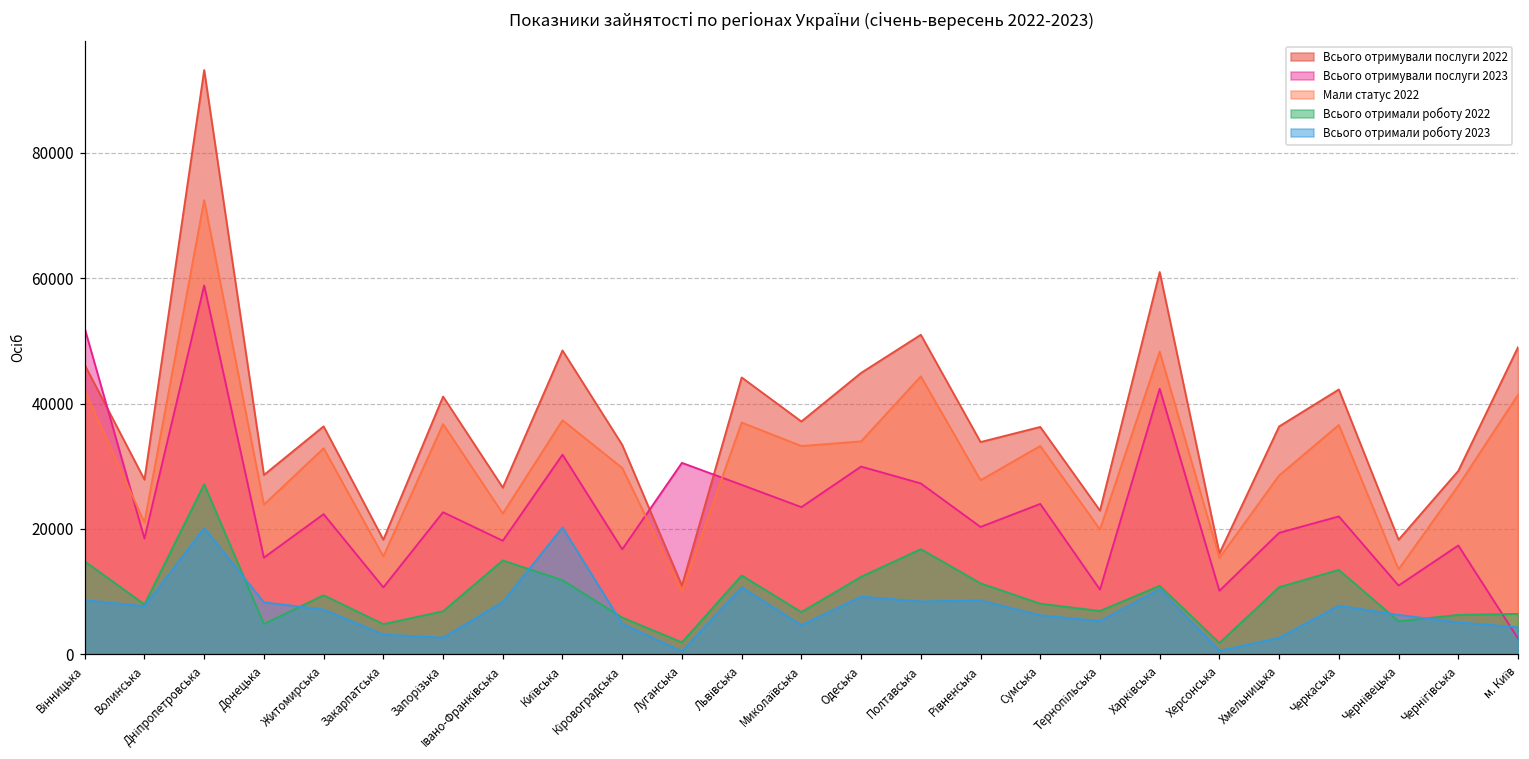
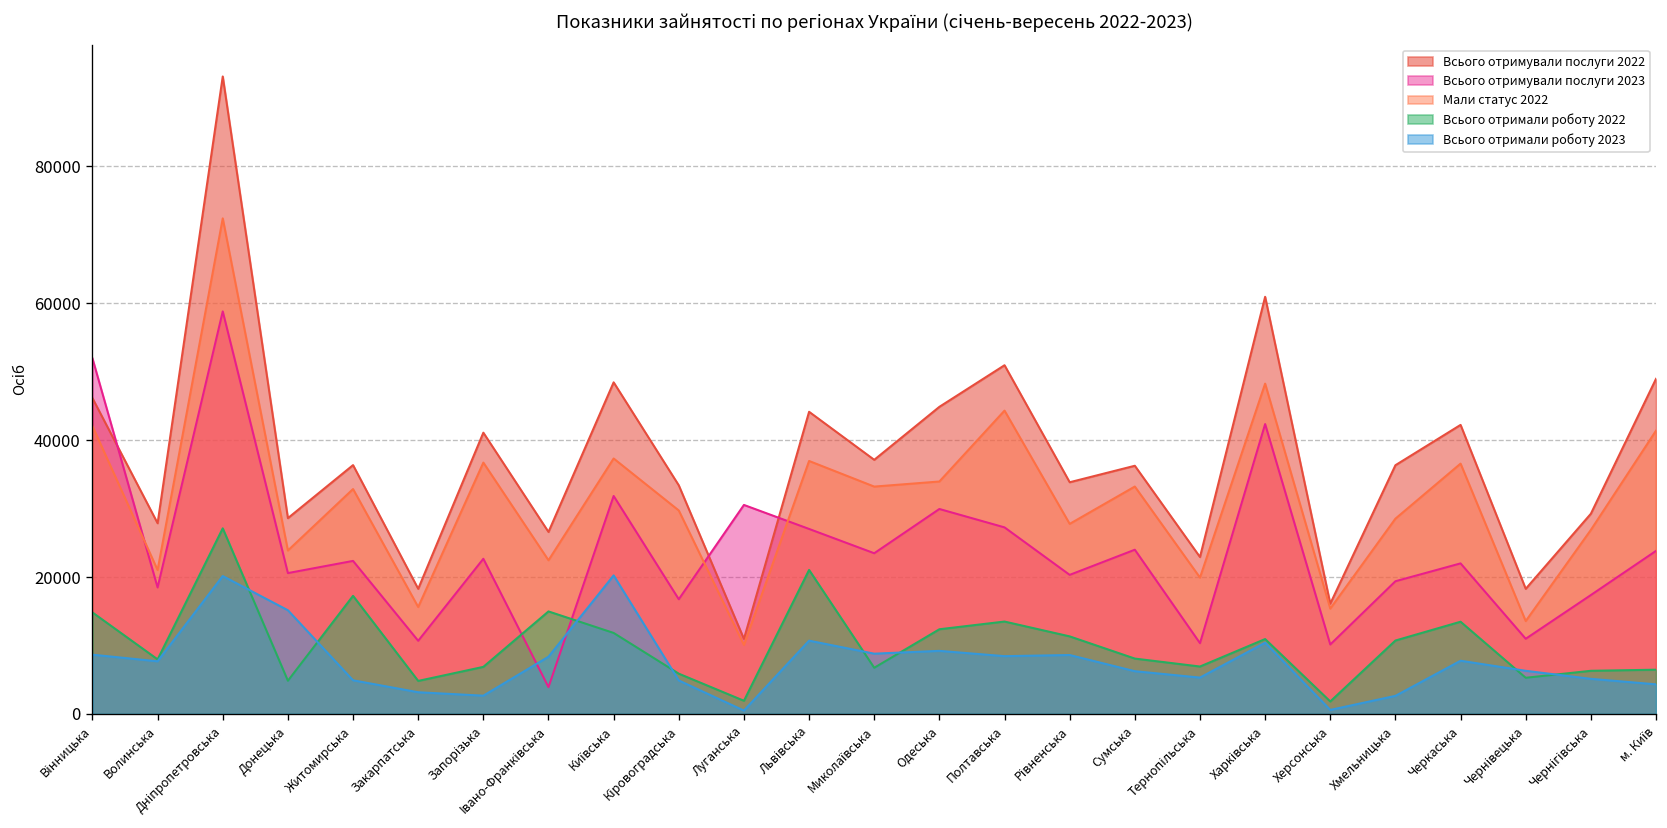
  {
    "Всього отримували послуги 2023": {
      "Вінницька": 52000,
      "Волинська": 18000,
      "Дніпропетровська": 59000,
-     "Донецька": 15000,
+     "Донецька": 21000,
      "Житомирська": 22000,
      "Закарпатська": 11000,
      "Запорізька": 23000,
-     "Івано-Франківська": 18000,
+     "Івано-Франківська": 4000,
      "Київська": 32000,
      "Кіровоградська": 17000,
      "Луганська": 31000,
      "Львівська": 27000,
      "Миколаївська": 23000,
      "Одеська": 30000,
      "Полтавська": 27000,
      "Рівненська": 20000,
      "Сумська": 24000,
      "Тернопільська": 10000,
      "Харківська": 42000,
      "Херсонська": 10000,
      "Хмельницька": 19000,
      "Черкаська": 22000,
      "Чернівецька": 11000,
      "Чернігівська": 17000,
-     "м. Київ": 3000
+     "м. Київ": 24000
    },
    "Всього отримали роботу 2022": {
      "Вінницька": 15000,
      "Дніпропетровська": 27000,
      "Донецька": 5000,
-     "Житомирська": 9000,
+     "Житомирська": 17000,
      "Закарпатська": 5000,
      "Запорізька": 7000,
      "Івано-Франківська": 15000,
      "Київська": 12000,
      "Кіровоградська": 6000,
      "Луганська": 2000,
-     "Львівська": 13000,
+     "Львівська": 21000,
      "Миколаївська": 7000,
      "Одеська": 12000,
-     "Полтавська": 17000,
+     "Полтавська": 14000,
      "Рівненська": 11000,
      "Сумська": 8000,
      "Тернопільська": 7000,
      "Харківська": 11000,
      "Херсонська": 2000,
      "Хмельницька": 11000,
      "Черкаська": 13000,
      "Чернівецька": 5000,
      "Чернігівська": 6000,
      "м. Київ": 6000
    },
    "Всього отримали роботу 2023": {
      "Вінницька": 9000,
      "Дніпропетровська": 20000,
-     "Донецька": 8000,
-     "Житомирська": 7000,
+     "Донецька": 15000,
+     "Житомирська": 5000,
      "Закарпатська": 3000,
      "Запорізька": 3000,
      "Івано-Франківська": 8000,
      "Київська": 20000,
      "Кіровоградська": 5000,
      "Луганська": 0,
      "Львівська": 11000,
-     "Миколаївська": 5000,
+     "Миколаївська": 9000,
      "Одеська": 9000,
      "Полтавська": 8000,
      "Рівненська": 9000,
      "Сумська": 6000,
      "Тернопільська": 5000,
      "Харківська": 10000,
      "Херсонська": 1000,
      "Хмельницька": 3000,
      "Черкаська": 8000,
      "Чернівецька": 6000,
      "Чернігівська": 5000,
      "м. Київ": 4000
    }
  }
